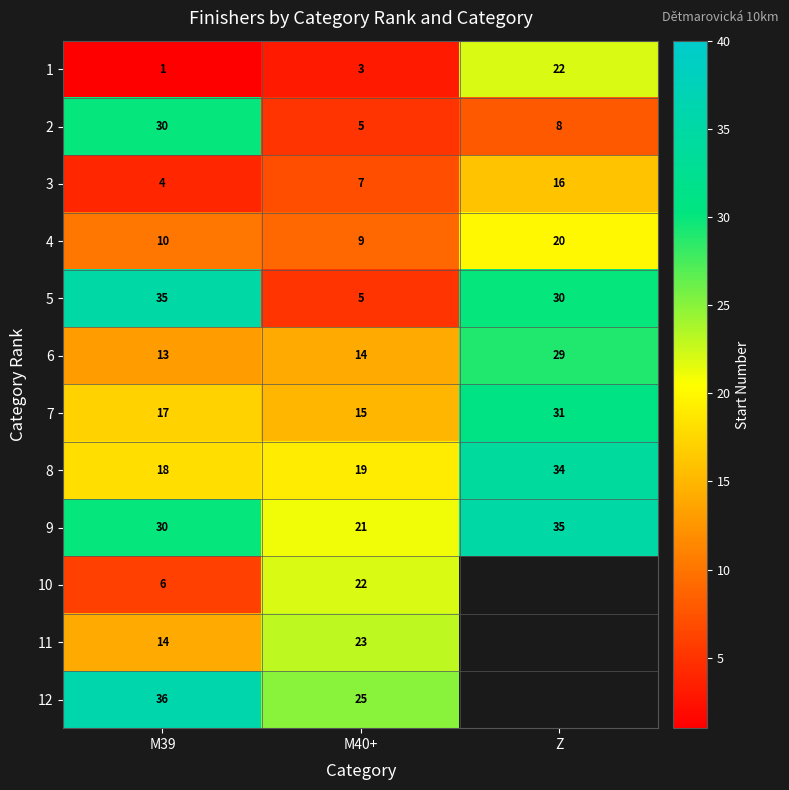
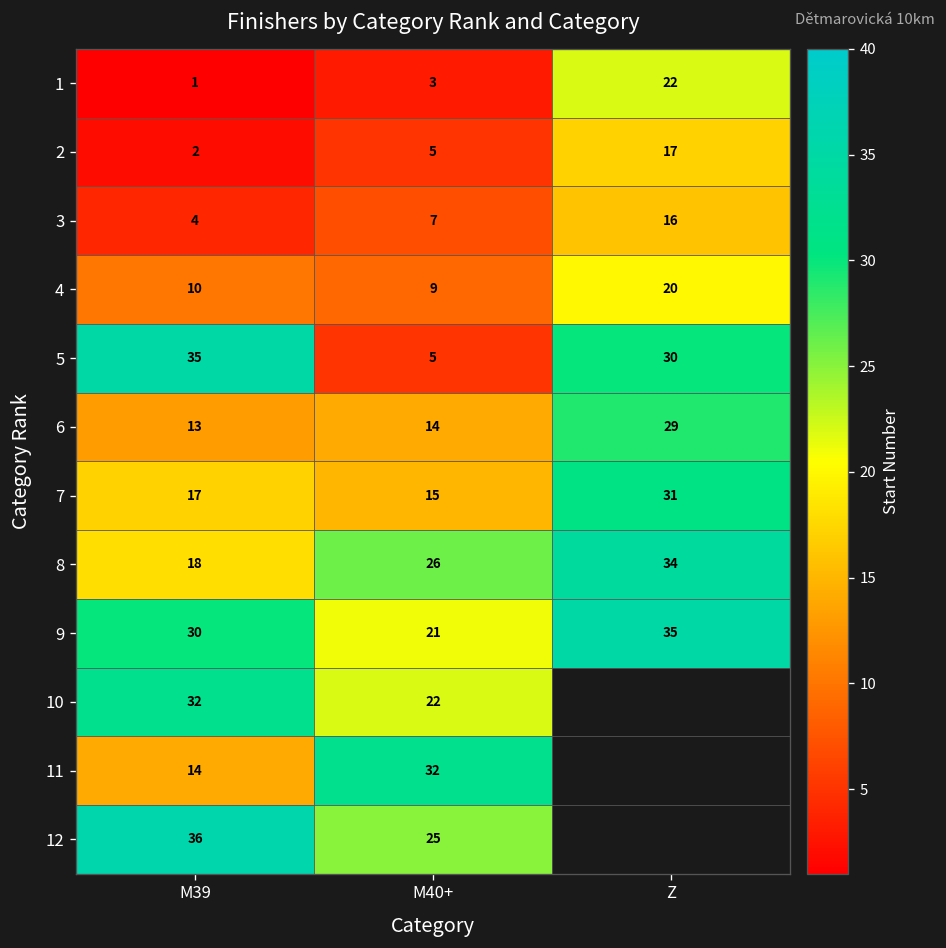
  {
    "1": {
      "M39": 1,
      "M40+": 3,
      "Z": 22
    },
    "2": {
-     "M39": 30,
+     "M39": 2,
      "M40+": 5,
-     "Z": 8
+     "Z": 17
    },
    "3": {
      "M39": 4,
      "M40+": 7,
      "Z": 16
    },
    "4": {
      "M39": 10,
      "M40+": 9,
      "Z": 20
    },
    "5": {
      "M39": 35,
      "M40+": 5,
      "Z": 30
    },
    "6": {
      "M39": 13,
      "M40+": 14,
      "Z": 29
    },
    "7": {
      "M39": 17,
      "M40+": 15,
      "Z": 31
    },
    "8": {
      "M39": 18,
-     "M40+": 19,
+     "M40+": 26,
      "Z": 34
    },
    "9": {
      "M39": 30,
      "M40+": 21,
      "Z": 35
    },
    "10": {
-     "M39": 6,
+     "M39": 32,
      "M40+": 22
    },
    "11": {
      "M39": 14,
-     "M40+": 23
+     "M40+": 32
    },
    "12": {
      "M39": 36,
      "M40+": 25
    }
  }
